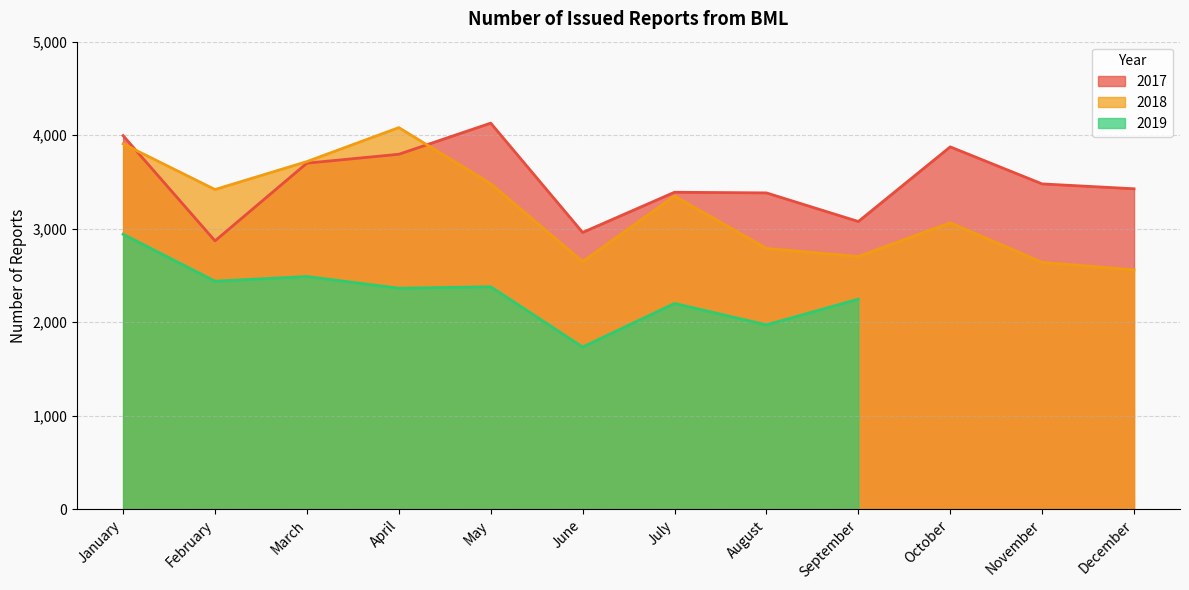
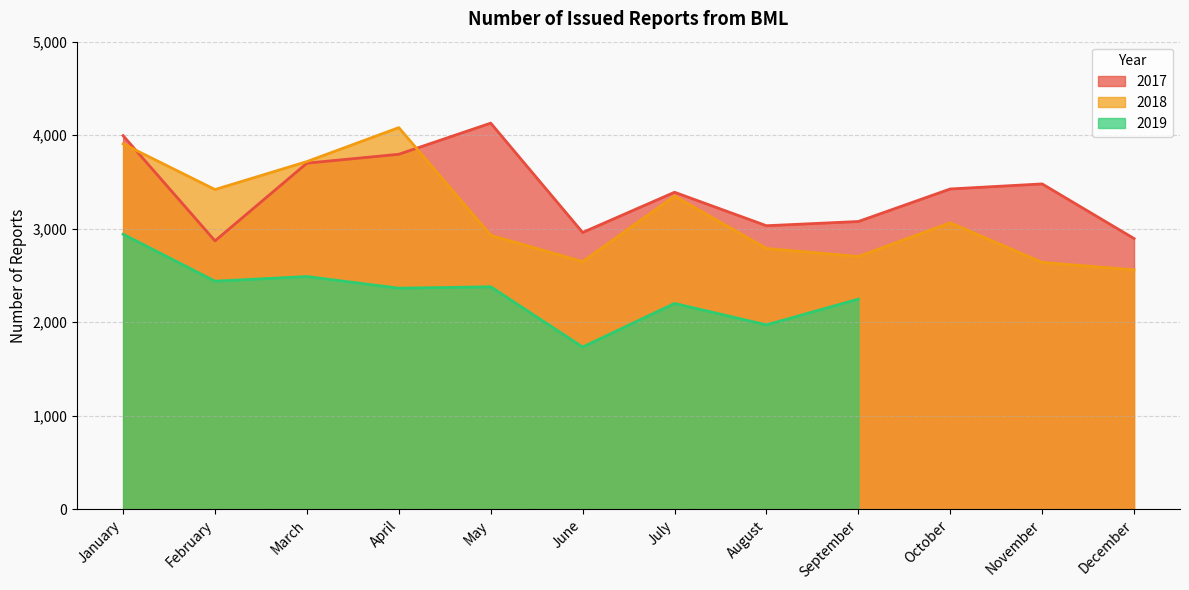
  {
    "2017": {
      "January": "4,000",
      "February": "2,900",
      "April": "3,800",
      "May": "4,100",
      "June": "3,000",
      "July": "3,400",
-     "August": "3,400",
+     "August": "3,000",
      "September": "3,100",
-     "October": "3,900",
+     "October": "3,400",
      "November": "3,500",
-     "December": "3,400"
+     "December": "2,900"
    },
    "2018": {
      "January": "3,900",
      "February": "3,400",
      "April": "4,100",
-     "May": "3,500",
+     "May": "2,900",
      "June": "2,600",
      "July": "3,300",
      "August": "2,800",
      "September": "2,700",
      "October": "3,100",
      "November": "2,600",
      "December": "2,600"
    },
    "2019": {
      "January": "2,900",
      "February": "2,400",
      "March": "2,500",
      "April": "2,400",
      "May": "2,400",
      "June": "1,700",
      "July": "2,200",
      "August": "2,000",
      "September": "2,200"
    }
  }
